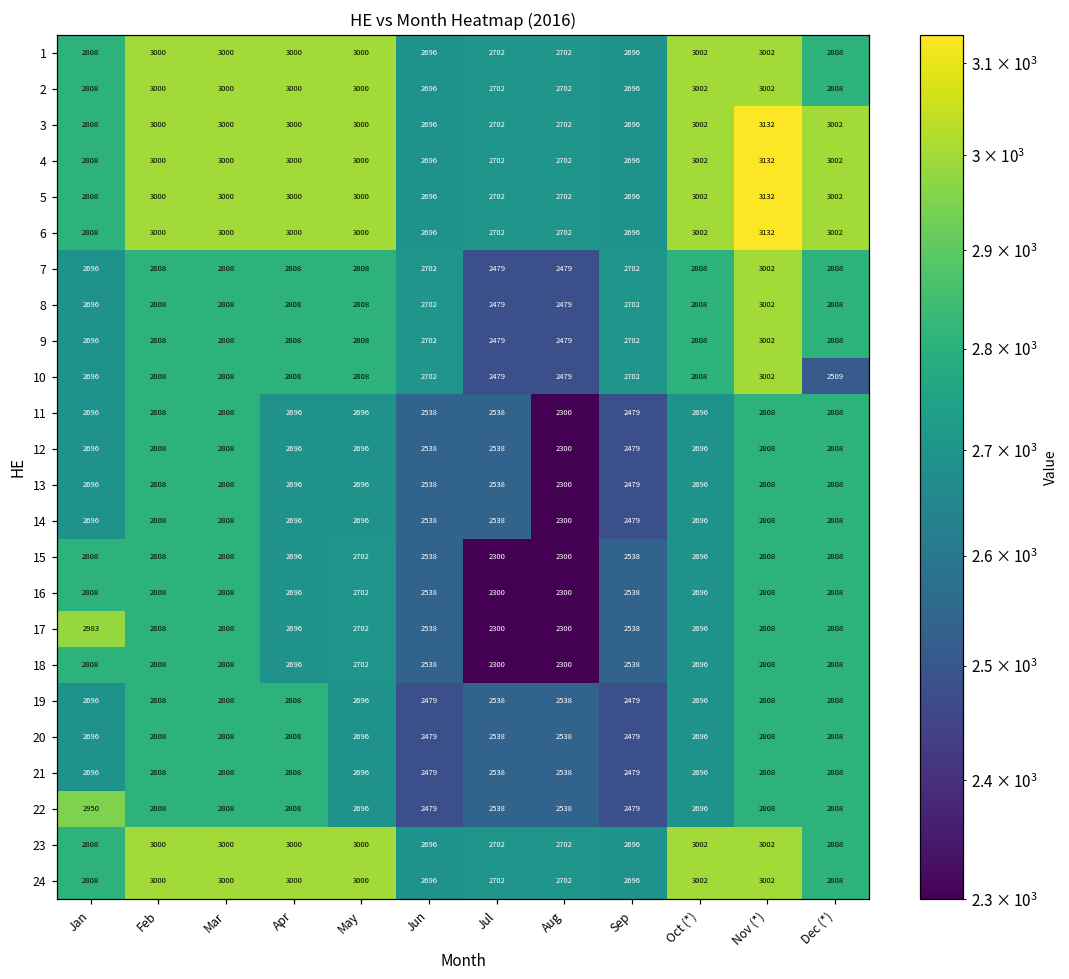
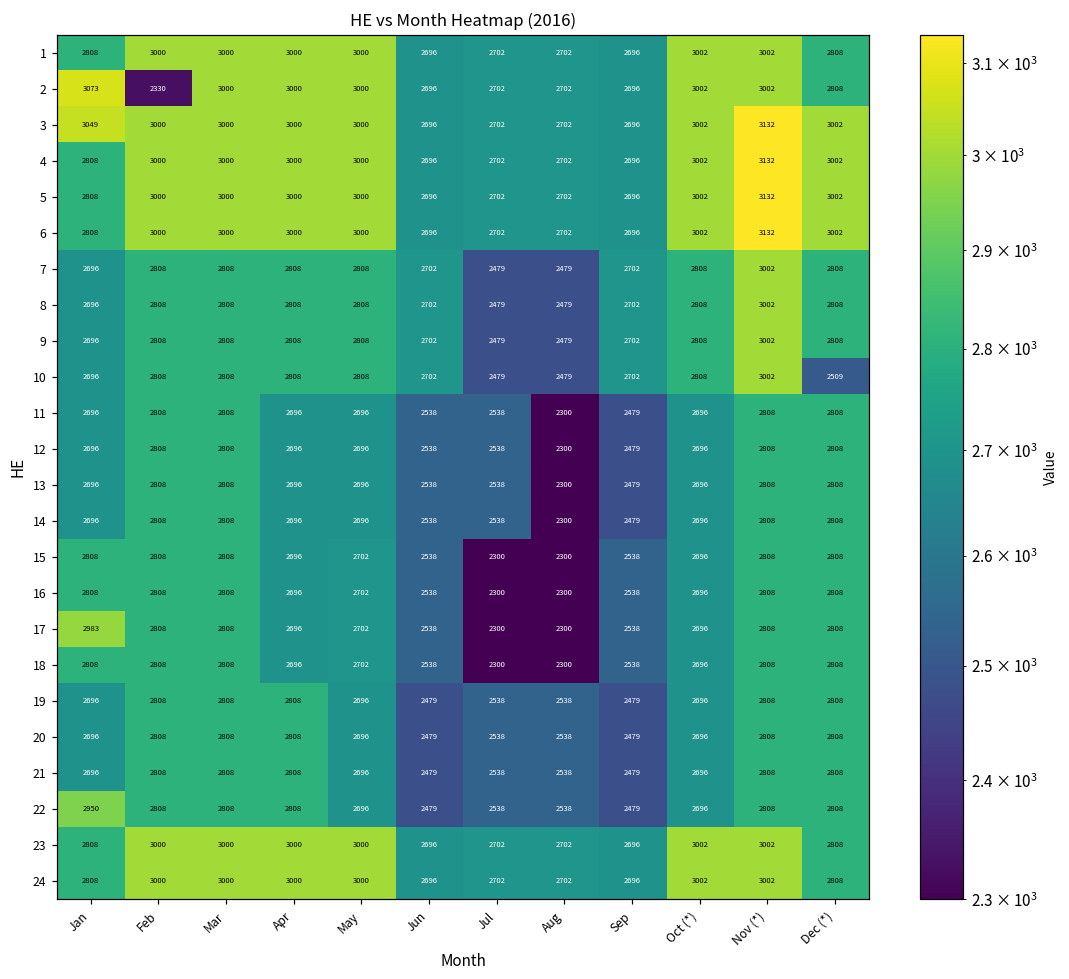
  {
    "2": {
-     "Jan": 2808,
-     "Feb": 3000,
+     "Jan": 3073,
+     "Feb": 2330,
      "Mar": 3000,
      "Apr": 3000,
      "May": 3000,
      "Jun": 2696,
      "Jul": 2702,
      "Aug": 2702,
      "Sep": 2696,
      "Oct (*)": 3002,
      "Nov (*)": 3002,
      "Dec (*)": 2808
    },
    "3": {
-     "Jan": 2808,
+     "Jan": 3049,
      "Feb": 3000,
      "Mar": 3000,
      "Apr": 3000,
      "May": 3000,
      "Jun": 2696,
      "Jul": 2702,
      "Aug": 2702,
      "Sep": 2696,
      "Oct (*)": 3002,
      "Nov (*)": 3132,
      "Dec (*)": 3002
    }
  }
